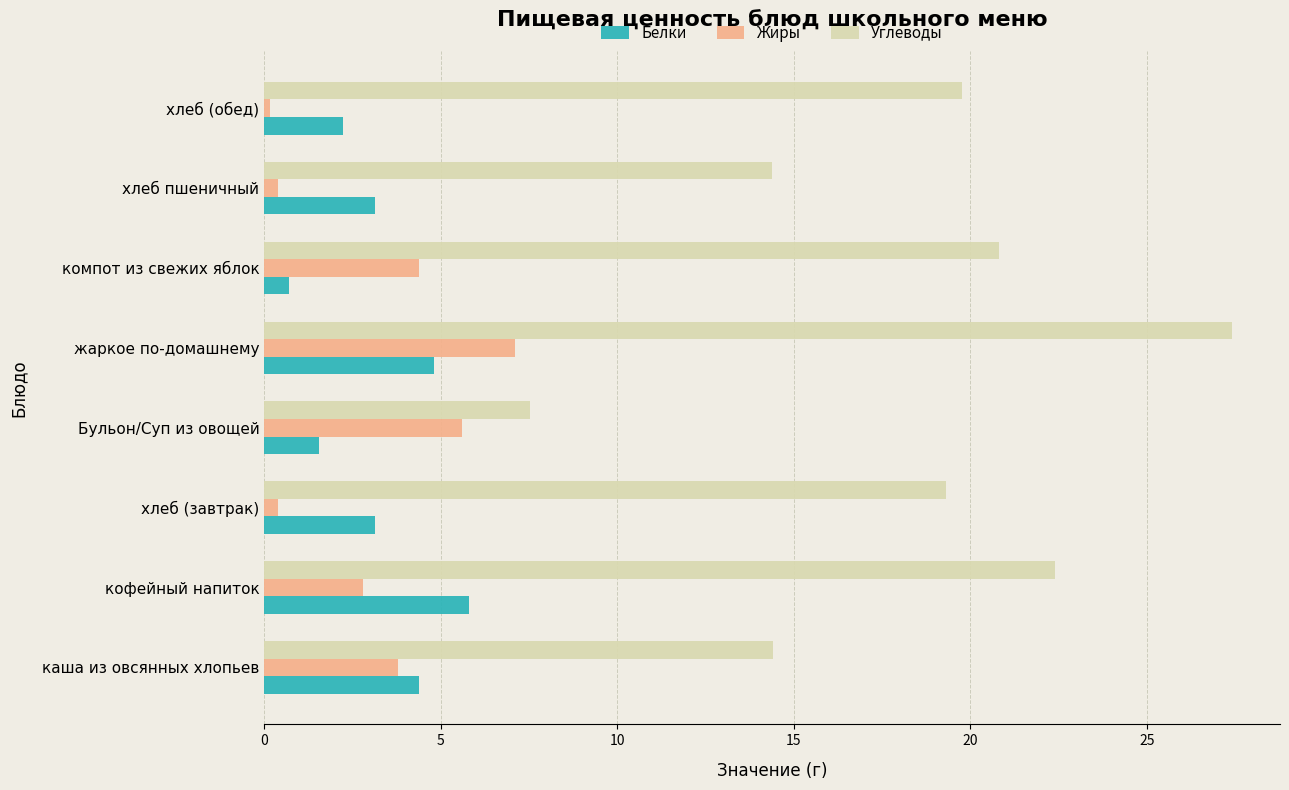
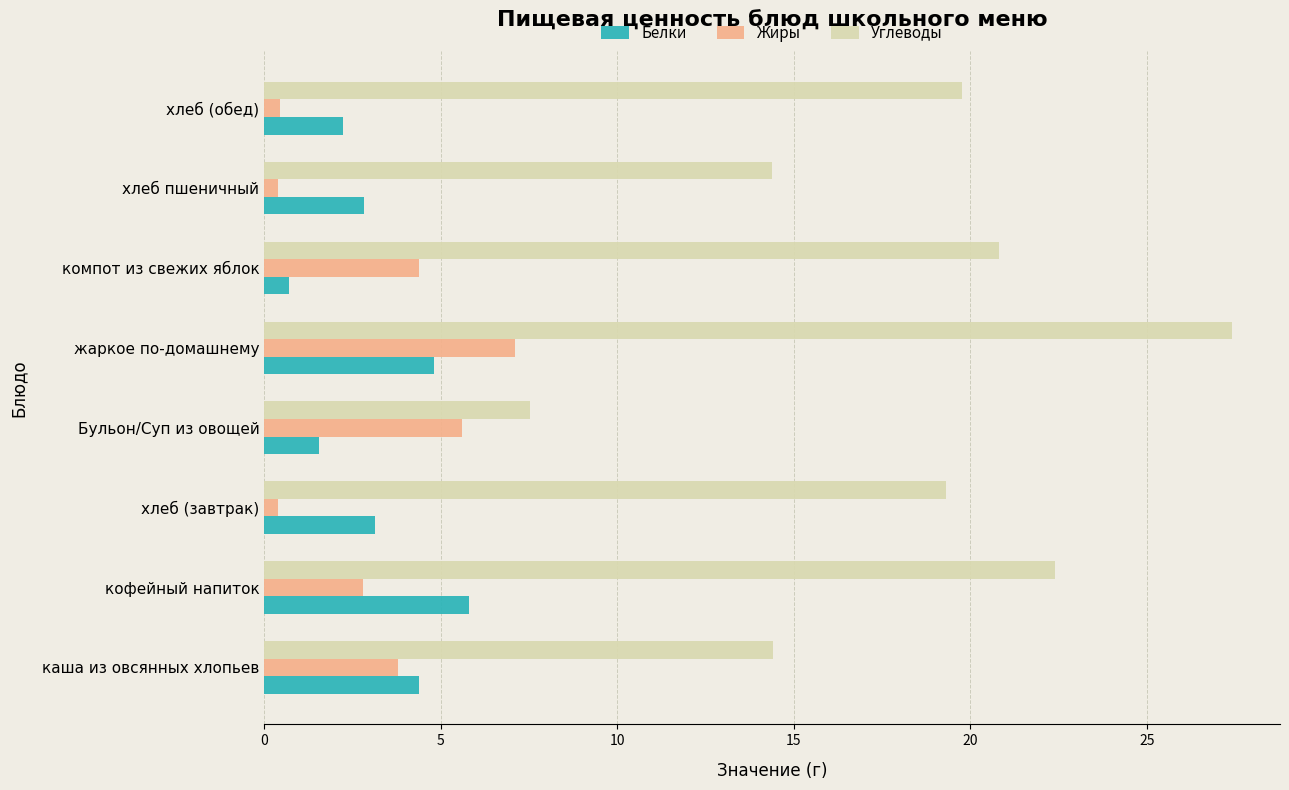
  {
    "Белки": {
      "хлеб (обед)": 2.2,
-     "хлеб пшеничный": 3.1,
+     "хлеб пшеничный": 2.8,
      "компот из свежих яблок": 0.7,
      "жаркое по-домашнему": 4.8,
      "Бульон/Суп из овощей": 1.5,
      "хлеб (завтрак)": 3.1,
      "кофейный напиток": 5.8,
      "каша из овсянных хлопьев": 4.4
    },
    "Жиры": {
-     "хлеб (обед)": 0.2,
+     "хлеб (обед)": 0.4,
      "хлеб пшеничный": 0.4,
      "компот из свежих яблок": 4.4,
      "жаркое по-домашнему": 7.1,
      "Бульон/Суп из овощей": 5.6,
      "хлеб (завтрак)": 0.4,
      "кофейный напиток": 2.8,
      "каша из овсянных хлопьев": 3.8
    },
    "Углеводы": {
      "хлеб (обед)": 19.8,
      "хлеб пшеничный": 14.4,
      "компот из свежих яблок": 20.8,
      "жаркое по-домашнему": 27.4,
      "Бульон/Суп из овощей": 7.5,
      "хлеб (завтрак)": 19.3,
      "кофейный напиток": 22.4,
      "каша из овсянных хлопьев": 14.4
    }
  }
